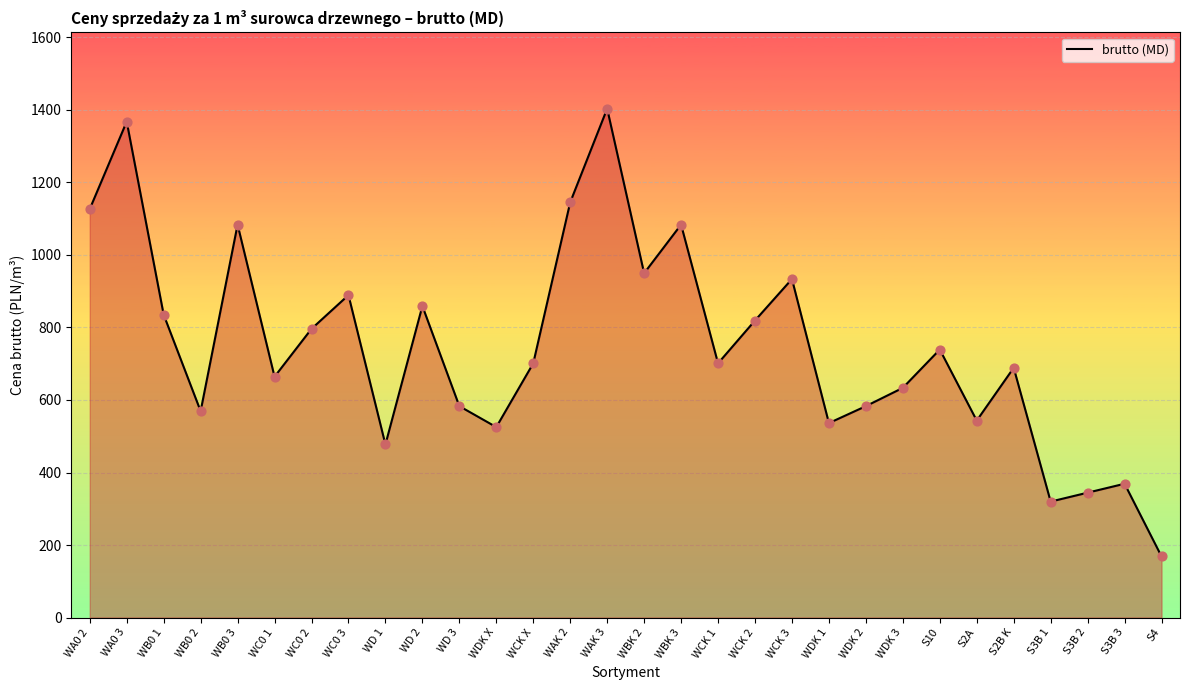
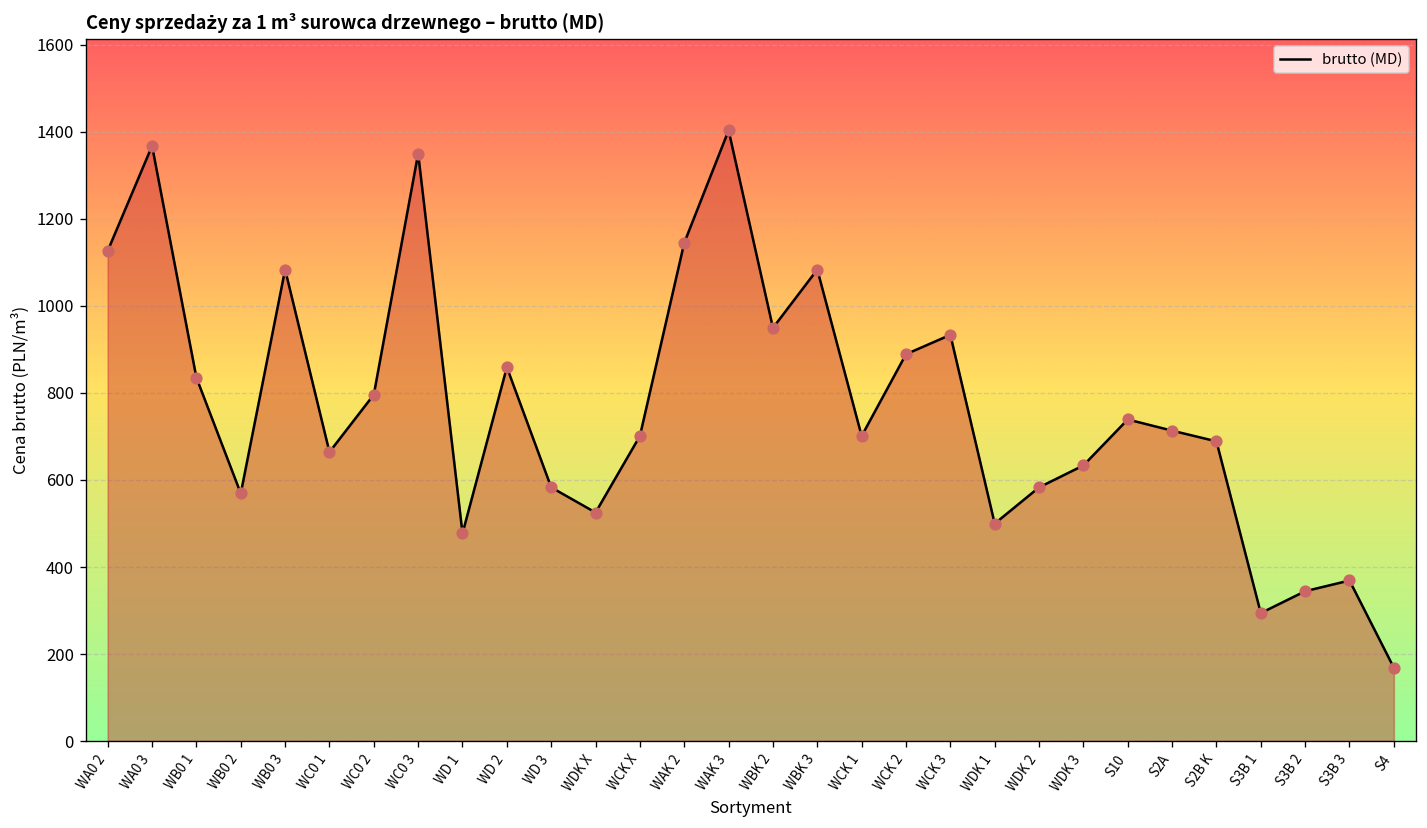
  {
    "WA0 2": 1130,
    "WA0 3": 1370,
    "WB0 1": 840,
    "WB0 2": 570,
    "WB0 3": 1080,
    "WC0 1": 660,
    "WC0 2": 800,
-   "WC0 3": 890,
+   "WC0 3": 1350,
    "WD 1": 480,
    "WD 2": 860,
    "WD 3": 580,
    "WDK X": 530,
    "WCK X": 700,
    "WAK 2": 1150,
    "WAK 3": 1400,
    "WBK 2": 950,
    "WBK 3": 1080,
    "WCK 1": 700,
-   "WCK 2": 820,
+   "WCK 2": 890,
    "WCK 3": 930,
-   "WDK 1": 540,
+   "WDK 1": 500,
    "WDK 2": 580,
    "WDK 3": 630,
    "S10": 740,
-   "S2A": 540,
+   "S2A": 710,
    "S2B K": 690,
-   "S3B 1": 320,
+   "S3B 1": 290,
    "S3B 2": 340,
    "S3B 3": 370,
    "S4": 170
  }
